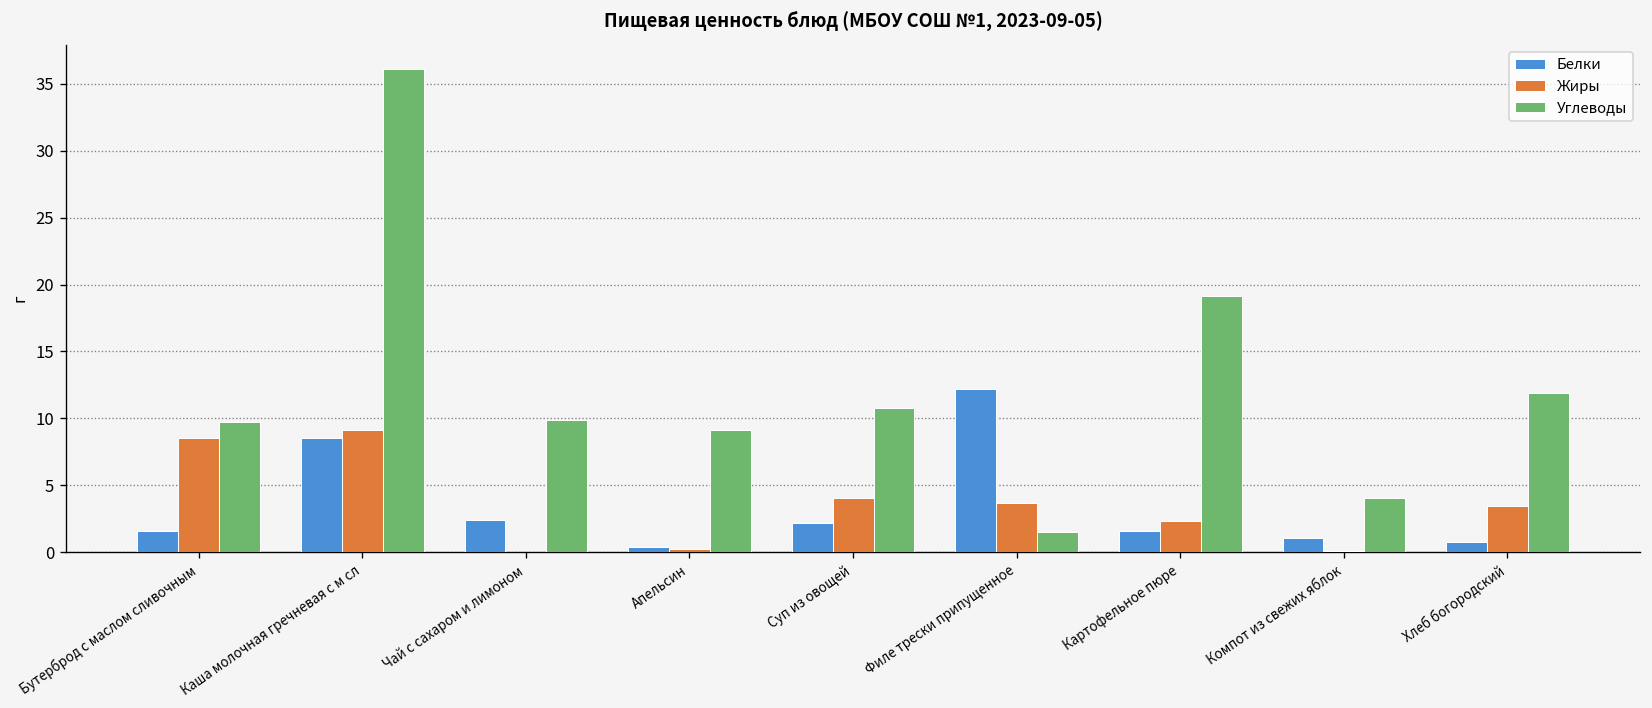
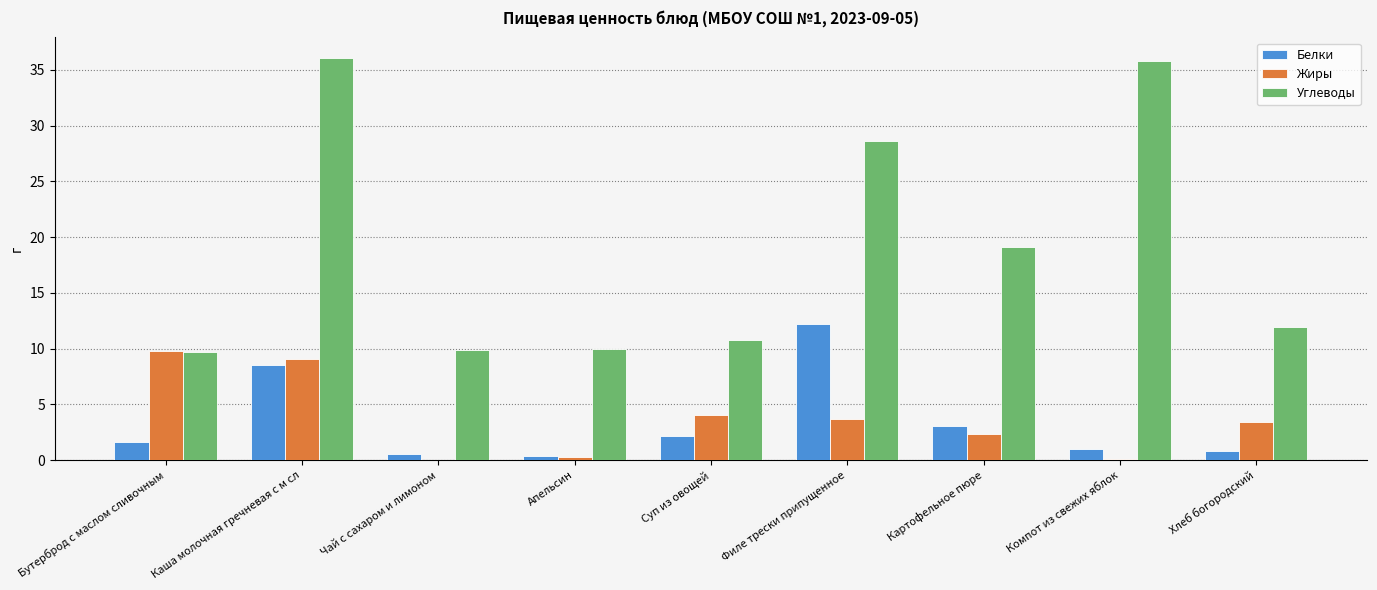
  {
    "Белки": {
      "Бутерброд с маслом сливочным": 1.6,
      "Каша молочная гречневая с м сл": 8.6,
-     "Чай с сахаром и лимоном": 2.4,
+     "Чай с сахаром и лимоном": 0.5,
      "Апельсин": 0.4,
      "Суп из овощей": 2.2,
      "Филе трески припущенное": 12.2,
-     "Картофельное пюре": 1.6,
+     "Картофельное пюре": 3.1,
      "Компот из свежих яблок": 1.0,
      "Хлеб богородский": 0.8
    },
    "Жиры": {
-     "Бутерброд с маслом сливочным": 8.5,
+     "Бутерброд с маслом сливочным": 9.8,
      "Каша молочная гречневая с м сл": 9.1,
      "Чай с сахаром и лимоном": 0.0,
      "Апельсин": 0.3,
      "Суп из овощей": 4.1,
      "Филе трески припущенное": 3.7,
      "Картофельное пюре": 2.3,
      "Хлеб богородский": 3.4
    },
    "Углеводы": {
      "Бутерброд с маслом сливочным": 9.7,
      "Каша молочная гречневая с м сл": 36.1,
      "Чай с сахаром и лимоном": 9.9,
-     "Апельсин": 9.1,
+     "Апельсин": 10.0,
      "Суп из овощей": 10.8,
-     "Филе трески припущенное": 1.5,
+     "Филе трески припущенное": 28.6,
      "Картофельное пюре": 19.1,
-     "Компот из свежих яблок": 4.1,
+     "Компот из свежих яблок": 35.8,
      "Хлеб богородский": 11.9
    }
  }
